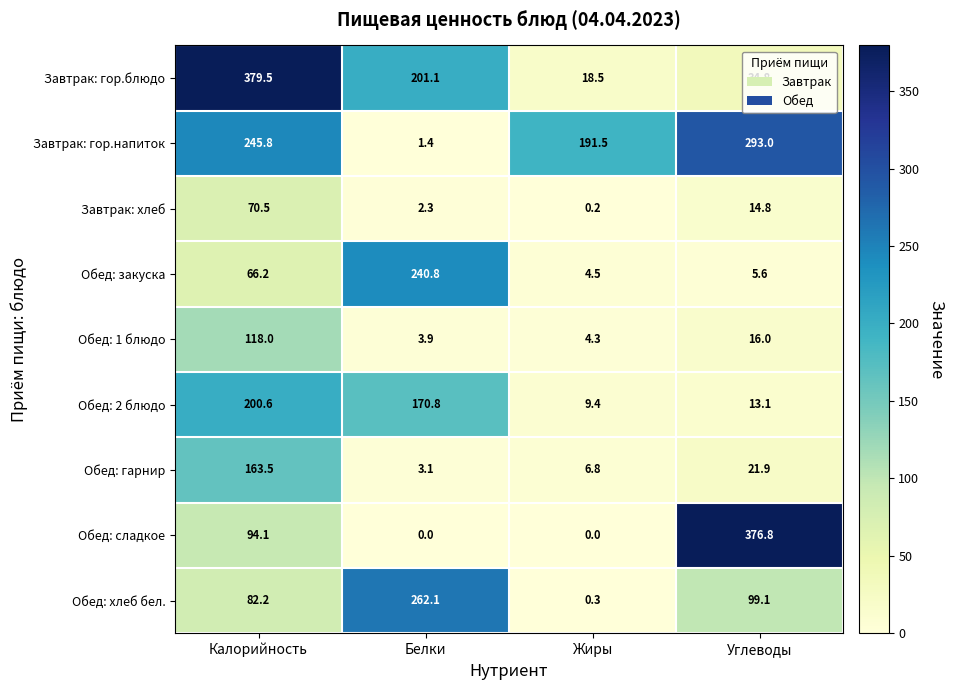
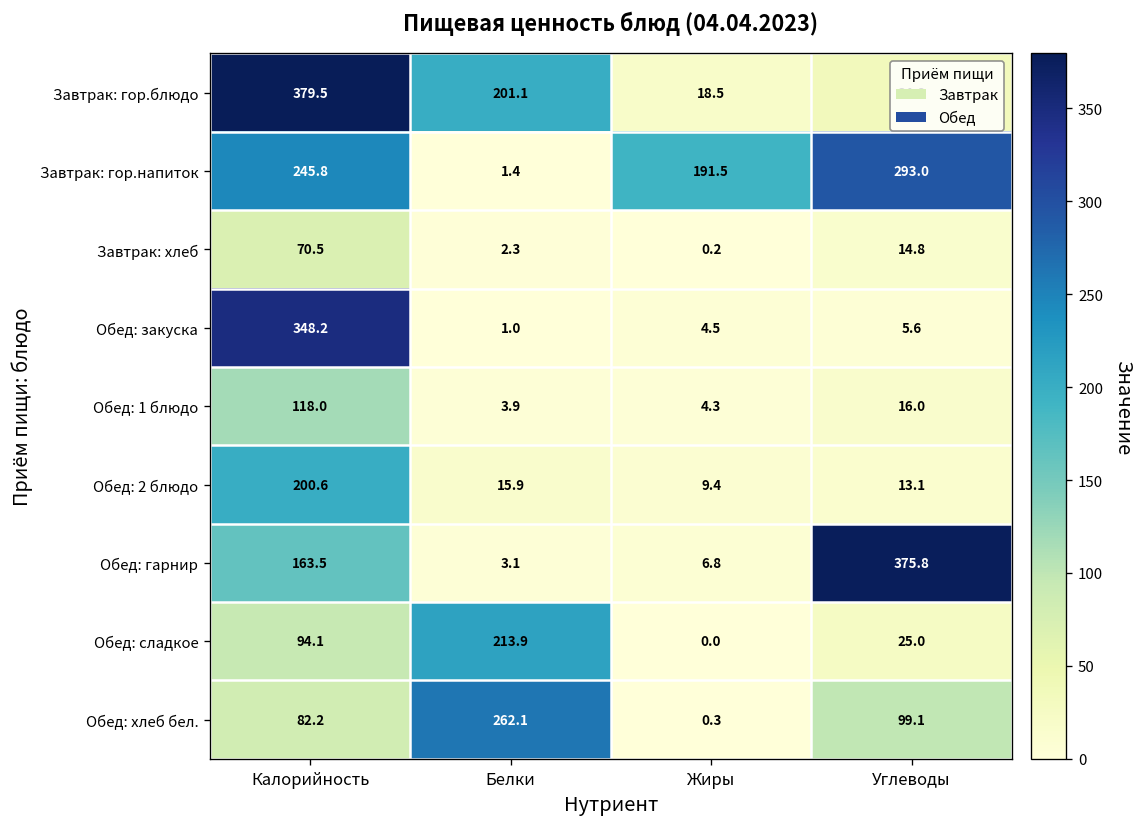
  {
    "Завтрак: гор.блюдо": {
      "Калорийность": 379.5,
      "Белки": 201.1,
      "Жиры": 18.5
    },
    "Завтрак: гор.напиток": {
      "Калорийность": 245.8,
      "Белки": 1.4,
      "Жиры": 191.5,
      "Углеводы": 293.0
    },
    "Завтрак: хлеб": {
      "Калорийность": 70.5,
      "Белки": 2.3,
      "Жиры": 0.2,
      "Углеводы": 14.8
    },
    "Обед: закуска": {
-     "Калорийность": 66.2,
-     "Белки": 240.8,
+     "Калорийность": 348.2,
+     "Белки": 1.0,
      "Жиры": 4.5,
      "Углеводы": 5.6
    },
    "Обед: 1 блюдо": {
      "Калорийность": 118.0,
      "Белки": 3.9,
      "Жиры": 4.3,
      "Углеводы": 16.0
    },
    "Обед: 2 блюдо": {
      "Калорийность": 200.6,
-     "Белки": 170.8,
+     "Белки": 15.9,
      "Жиры": 9.4,
      "Углеводы": 13.1
    },
    "Обед: гарнир": {
      "Калорийность": 163.5,
      "Белки": 3.1,
      "Жиры": 6.8,
-     "Углеводы": 21.9
+     "Углеводы": 375.8
    },
    "Обед: сладкое": {
      "Калорийность": 94.1,
-     "Белки": 0.0,
+     "Белки": 213.9,
      "Жиры": 0.0,
-     "Углеводы": 376.8
+     "Углеводы": 25.0
    },
    "Обед: хлеб бел.": {
      "Калорийность": 82.2,
      "Белки": 262.1,
      "Жиры": 0.3,
      "Углеводы": 99.1
    }
  }
